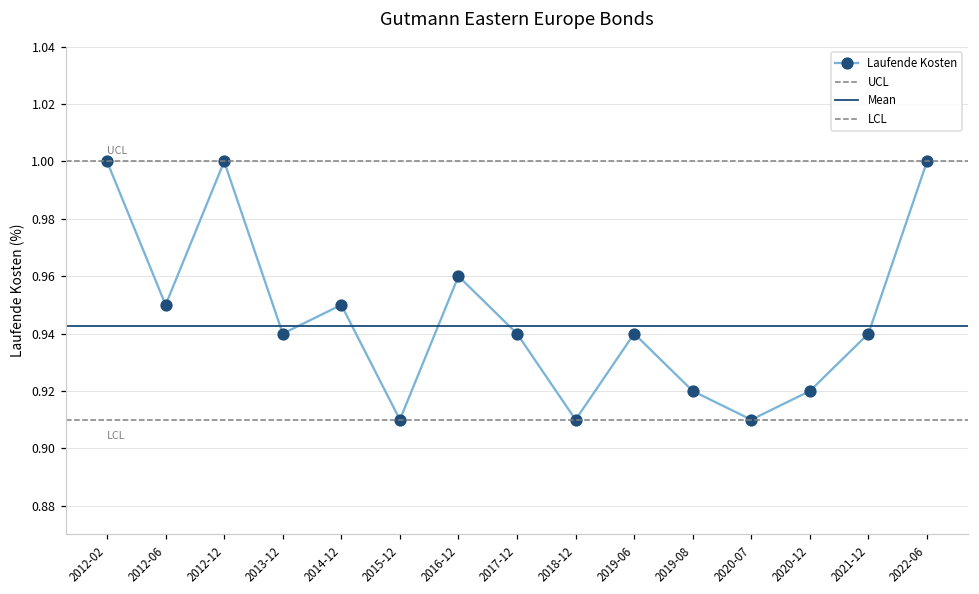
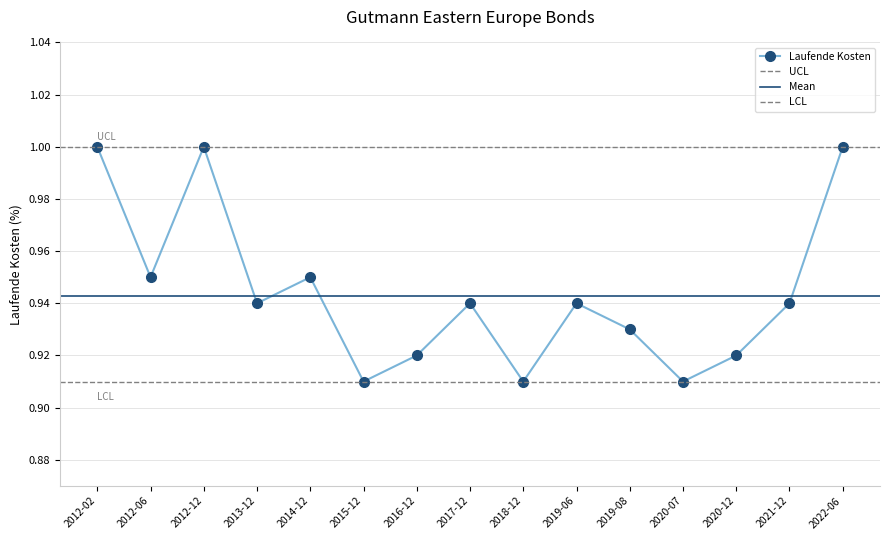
  {
    "2012-02": 1.00,
    "2012-06": 0.95,
    "2012-12": 1.00,
    "2013-12": 0.94,
    "2014-12": 0.95,
    "2015-12": 0.91,
-   "2016-12": 0.96,
+   "2016-12": 0.92,
    "2017-12": 0.94,
    "2018-12": 0.91,
    "2019-06": 0.94,
-   "2019-08": 0.92,
+   "2019-08": 0.93,
    "2020-07": 0.91,
    "2020-12": 0.92,
    "2021-12": 0.94,
    "2022-06": 1.00
  }
